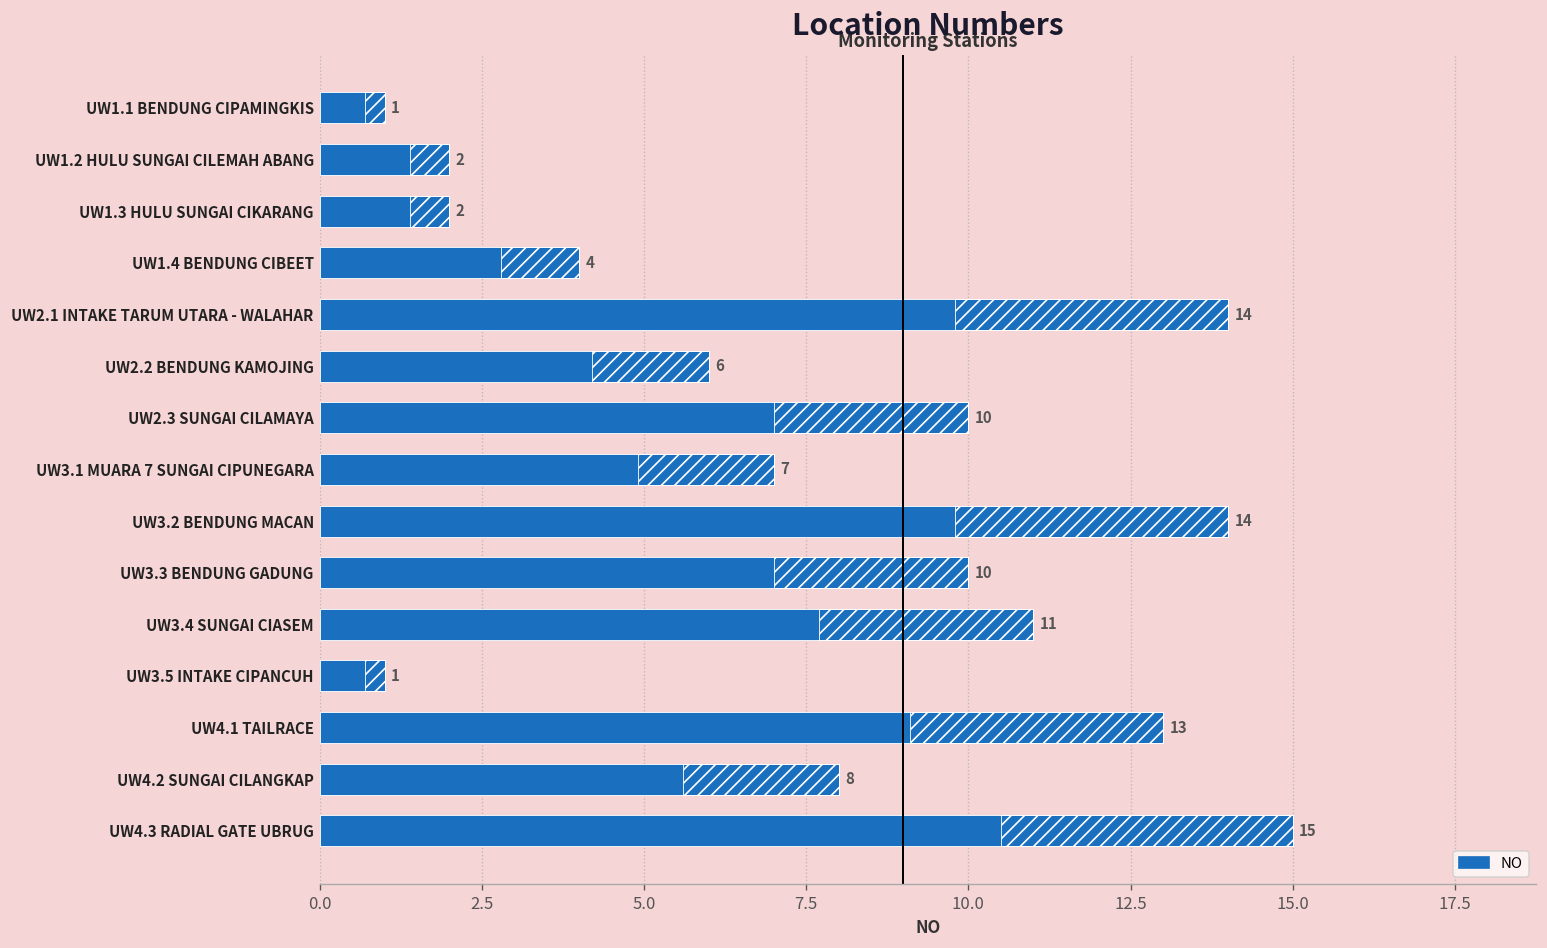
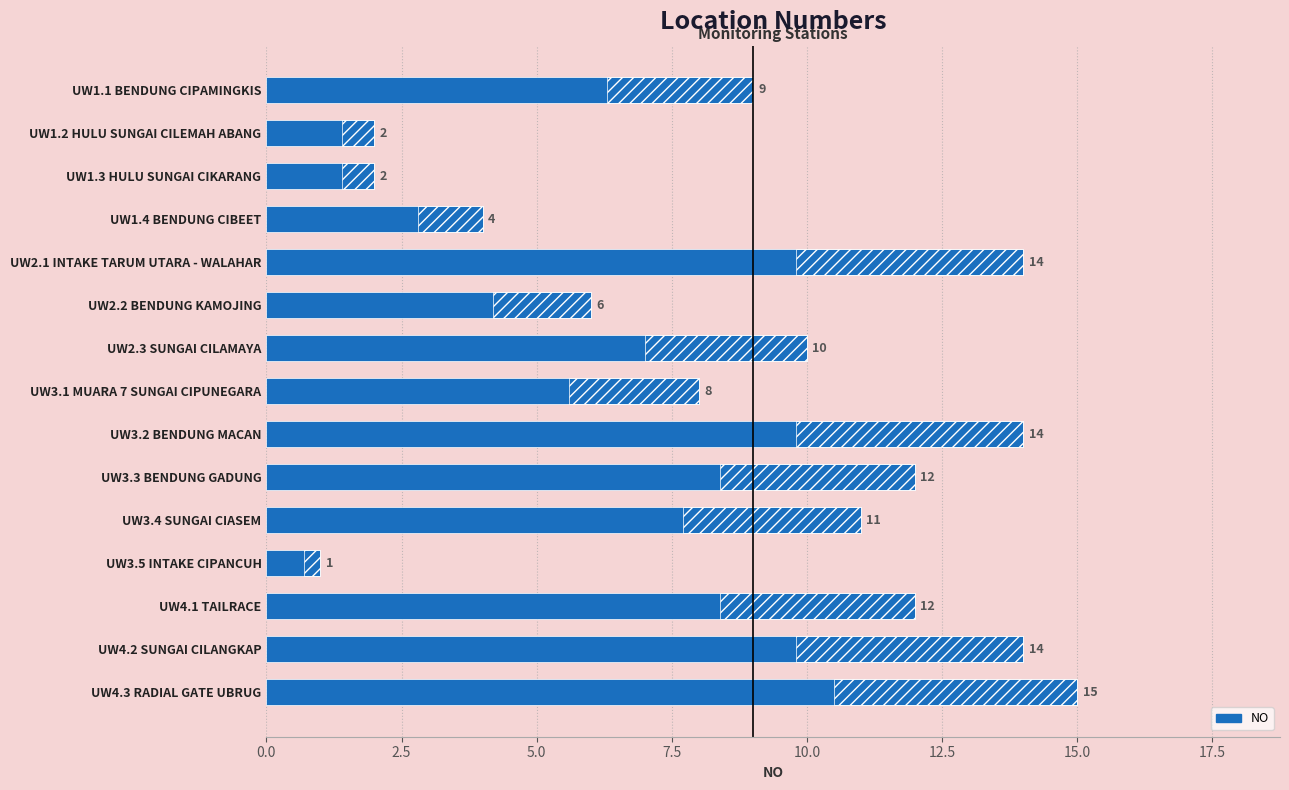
  {
-   "UW1.1 BENDUNG CIPAMINGKIS": 1,
+   "UW1.1 BENDUNG CIPAMINGKIS": 9,
    "UW1.2 HULU SUNGAI CILEMAH ABANG": 2,
    "UW1.3 HULU SUNGAI CIKARANG": 2,
    "UW1.4 BENDUNG CIBEET": 4,
    "UW2.1 INTAKE TARUM UTARA - WALAHAR": 14,
    "UW2.2 BENDUNG KAMOJING": 6,
    "UW2.3 SUNGAI CILAMAYA": 10,
-   "UW3.1 MUARA 7 SUNGAI CIPUNEGARA": 7,
+   "UW3.1 MUARA 7 SUNGAI CIPUNEGARA": 8,
    "UW3.2 BENDUNG MACAN": 14,
-   "UW3.3 BENDUNG GADUNG": 10,
+   "UW3.3 BENDUNG GADUNG": 12,
    "UW3.4 SUNGAI CIASEM": 11,
    "UW3.5 INTAKE CIPANCUH": 1,
-   "UW4.1 TAILRACE": 13,
-   "UW4.2 SUNGAI CILANGKAP": 8,
+   "UW4.1 TAILRACE": 12,
+   "UW4.2 SUNGAI CILANGKAP": 14,
    "UW4.3 RADIAL GATE UBRUG": 15
  }
